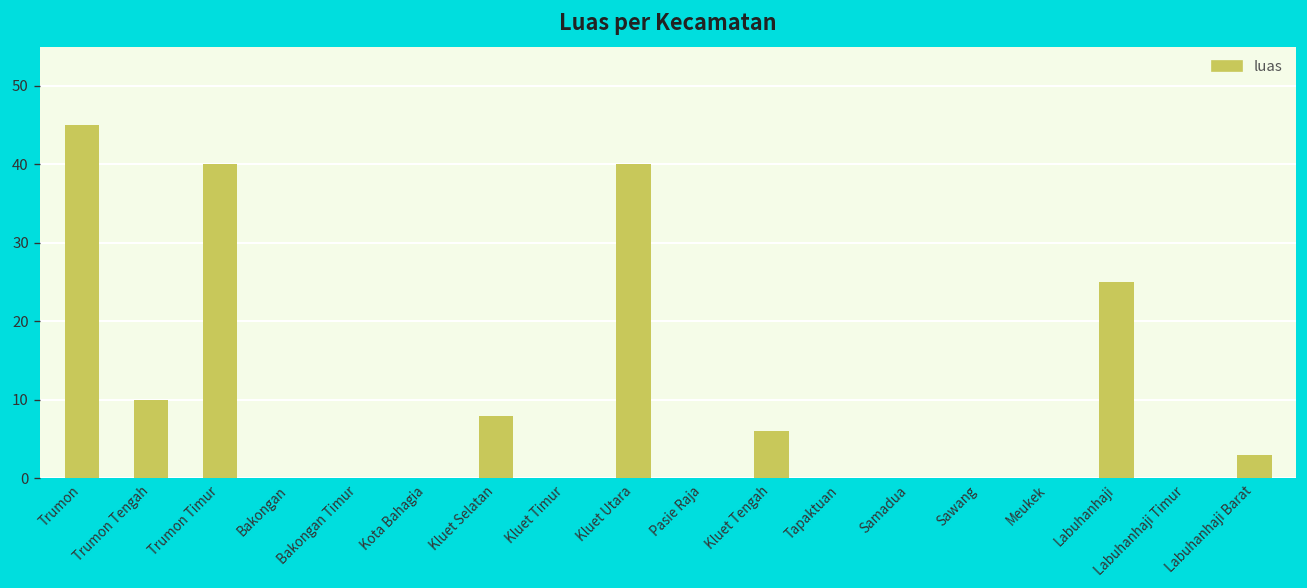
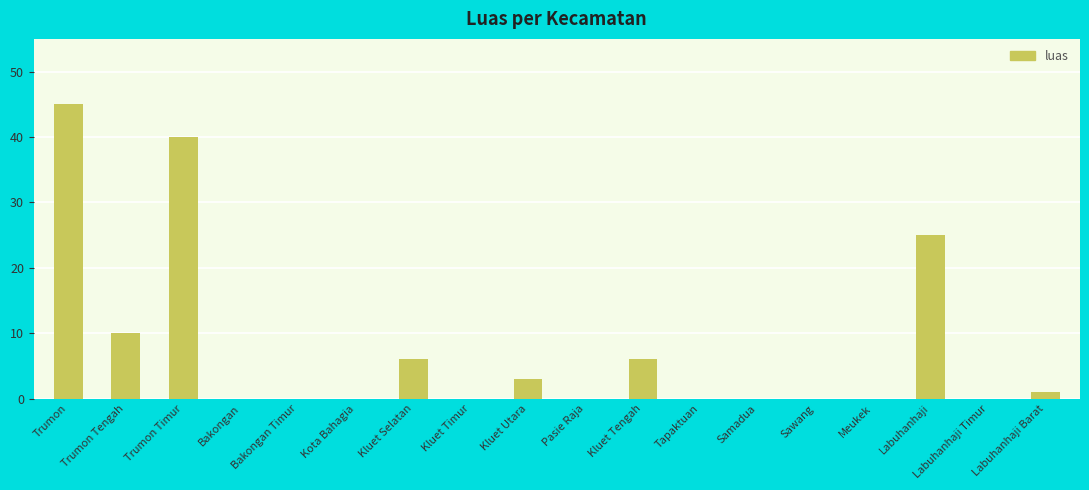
  {
    "Trumon": 45,
    "Trumon Tengah": 10,
    "Trumon Timur": 40,
    "Bakongan": 0,
    "Bakongan Timur": 0,
    "Kota Bahagia": 0,
-   "Kluet Selatan": 8,
+   "Kluet Selatan": 6,
    "Kluet Timur": 0,
-   "Kluet Utara": 40,
+   "Kluet Utara": 3,
    "Pasie Raja": 0,
    "Kluet Tengah": 6,
    "Tapaktuan": 0,
    "Samadua": 0,
    "Sawang": 0,
    "Meukek": 0,
    "Labuhanhaji": 25,
    "Labuhanhaji Timur": 0,
-   "Labuhanhaji Barat": 3
+   "Labuhanhaji Barat": 1
  }
